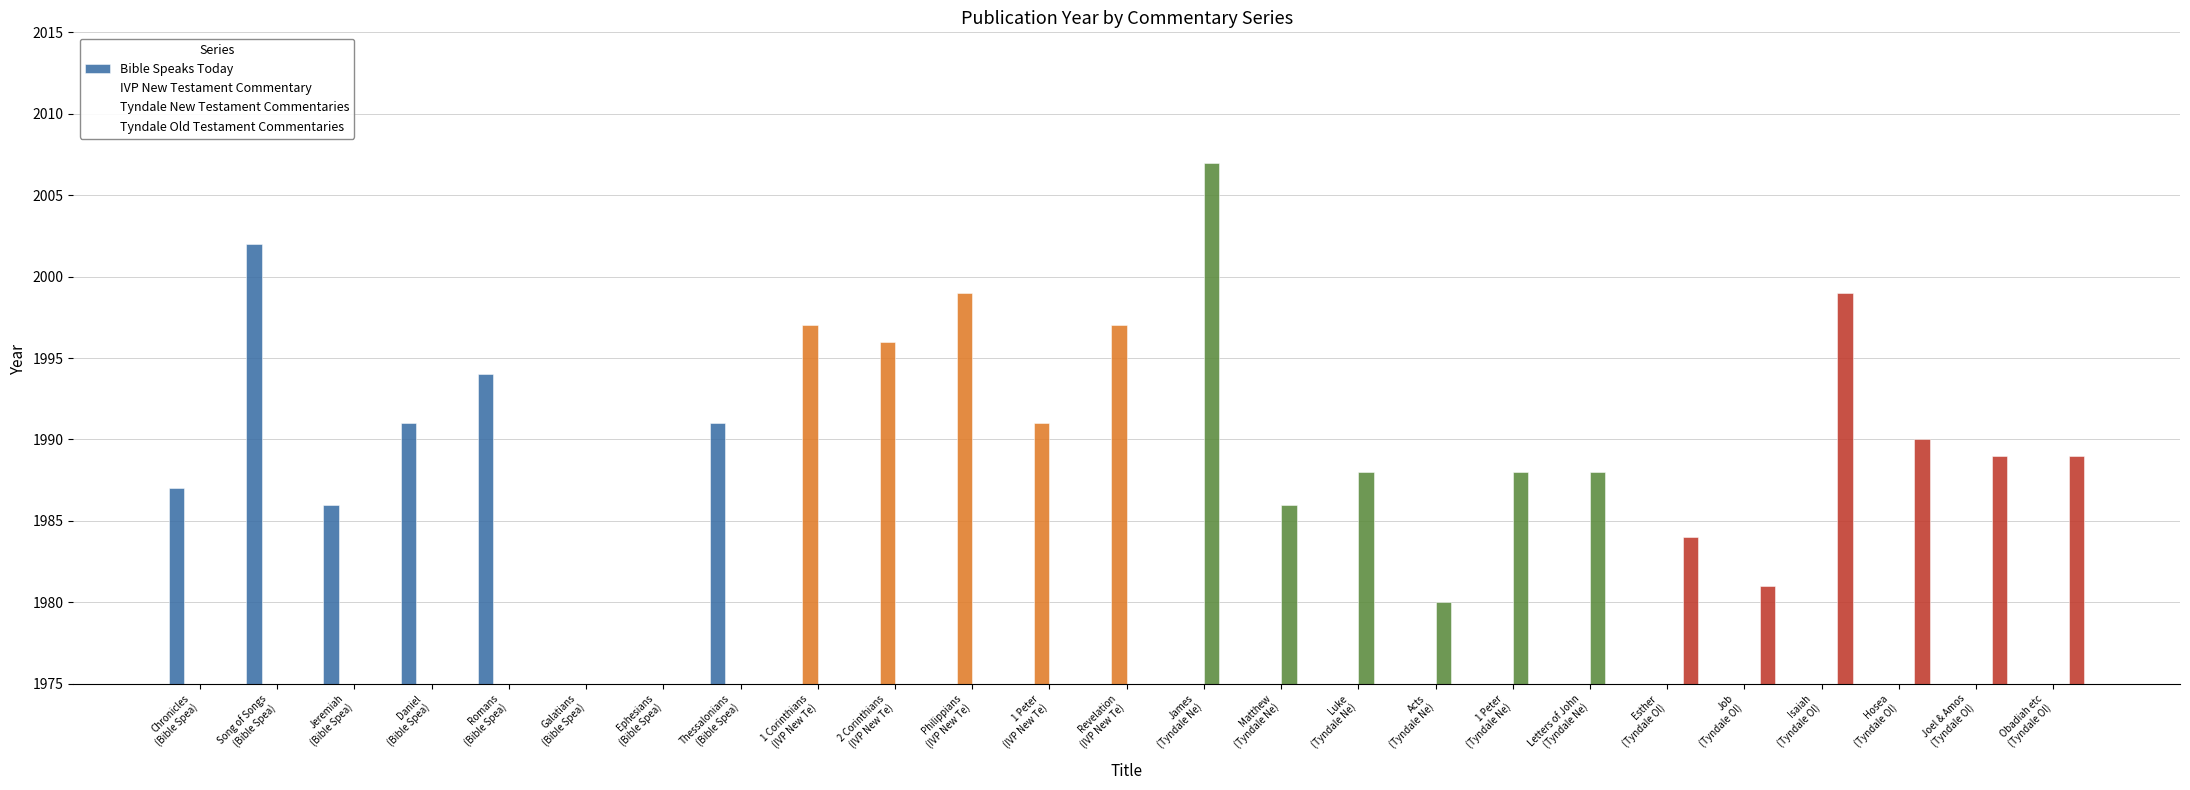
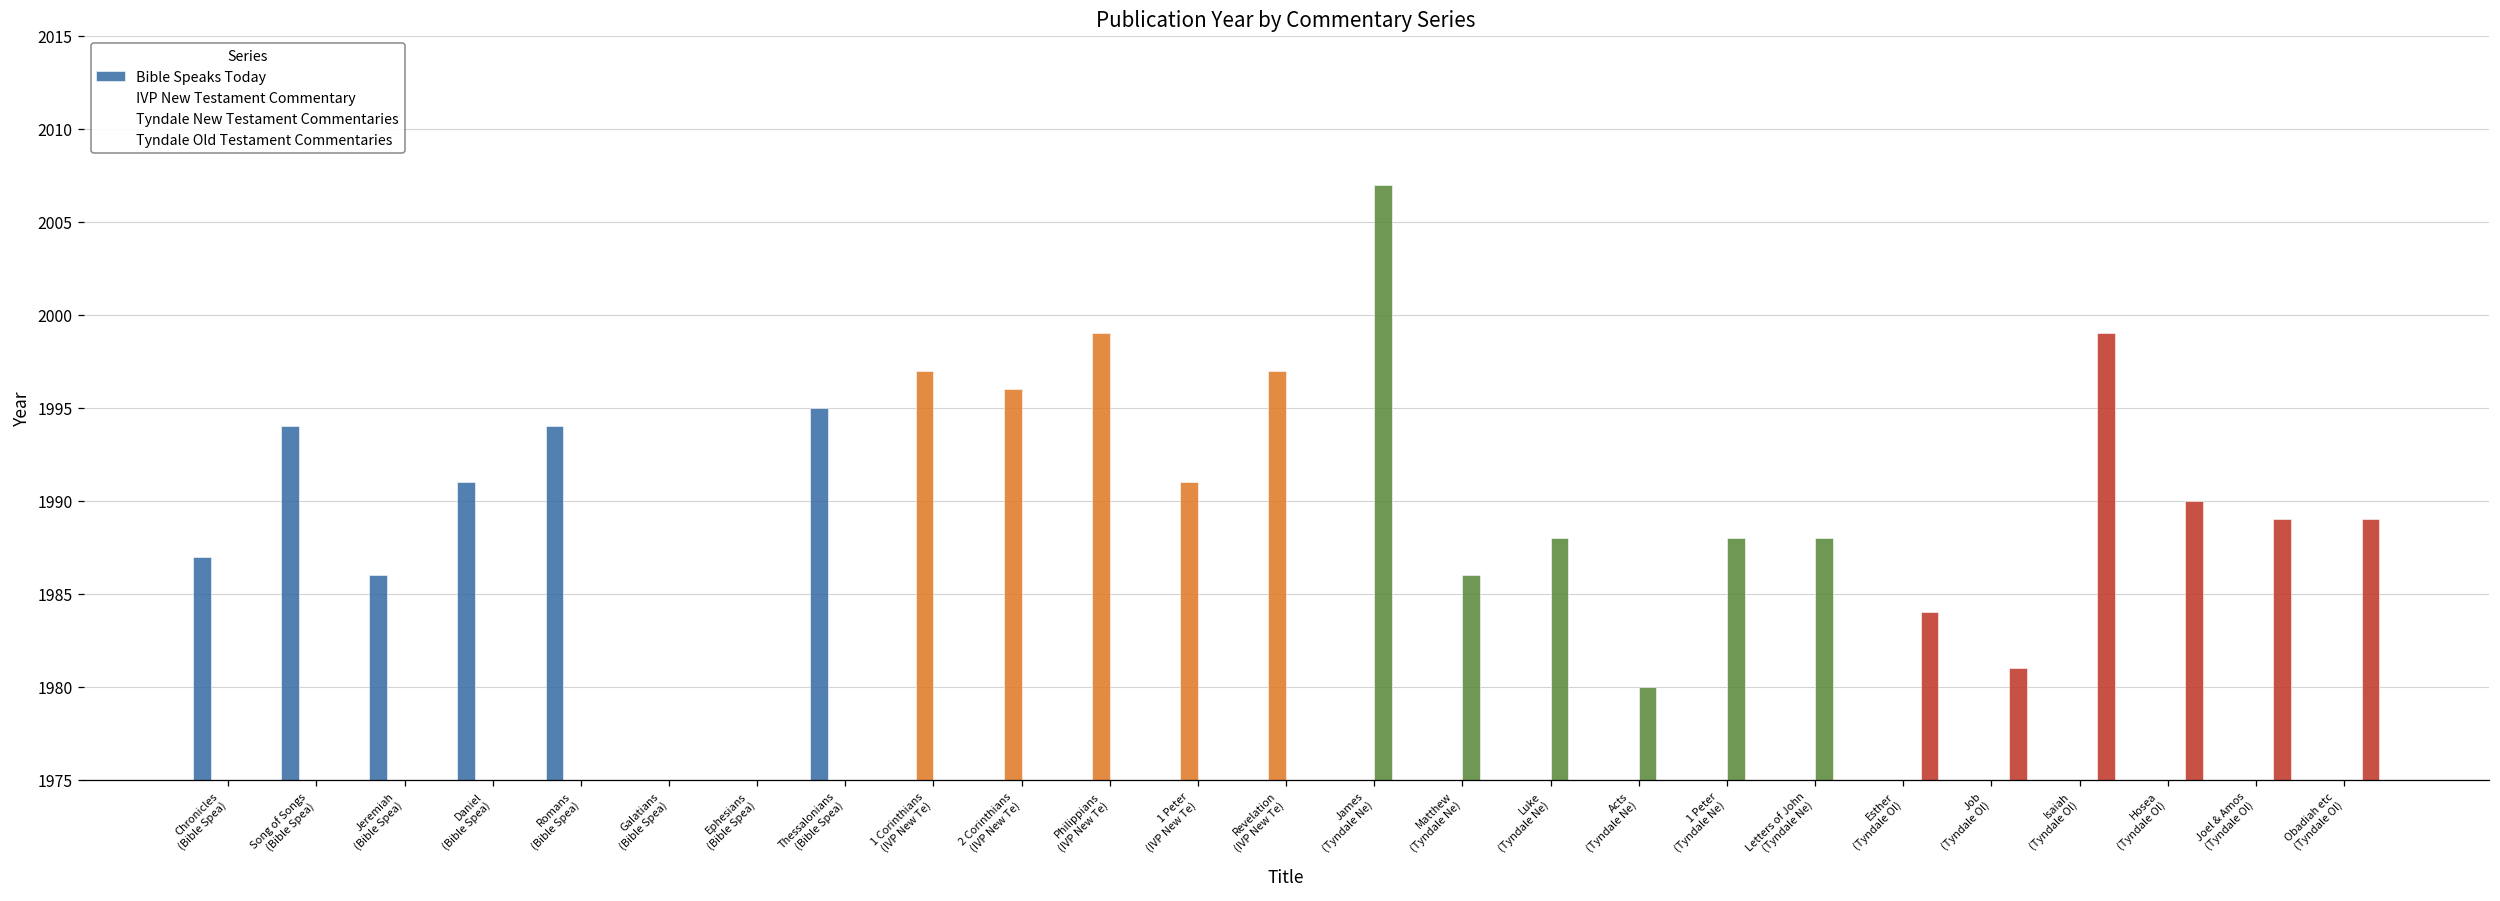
  {
    "Bible Speaks Today": {
      "Chronicles (Bible Spea)": 1987,
-     "Song of Songs (Bible Spea)": 2002,
+     "Song of Songs (Bible Spea)": 1994,
      "Jeremiah (Bible Spea)": 1986,
      "Daniel (Bible Spea)": 1991,
      "Romans (Bible Spea)": 1994,
-     "Thessalonians (Bible Spea)": 1991
+     "Thessalonians (Bible Spea)": 1995
    }
  }
